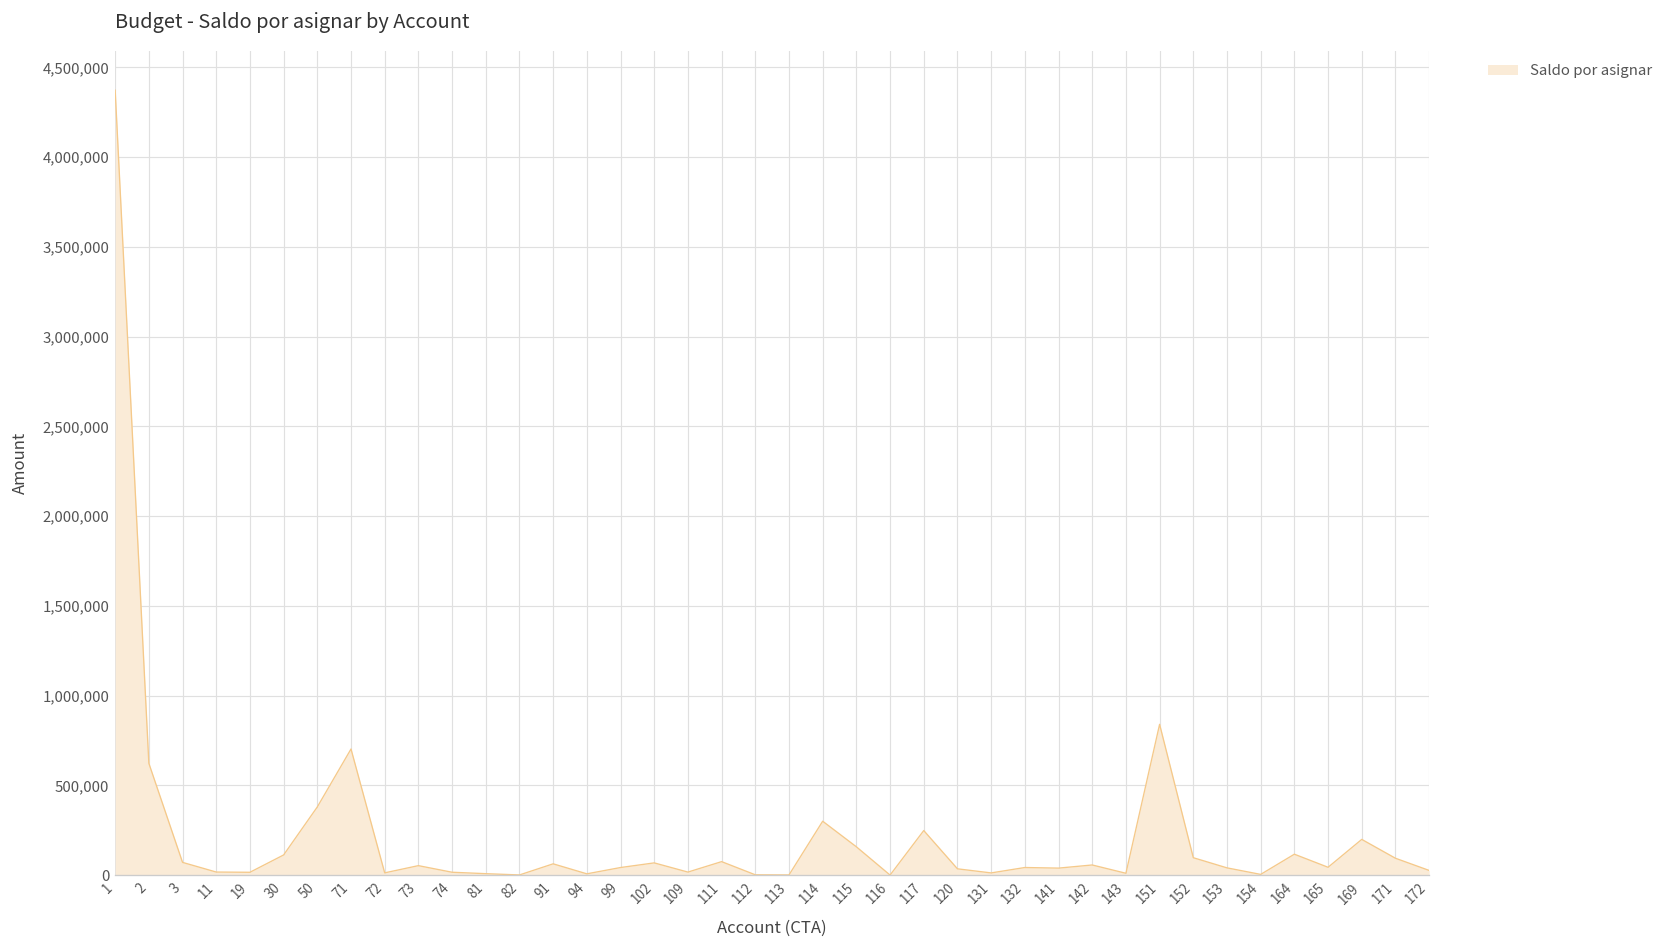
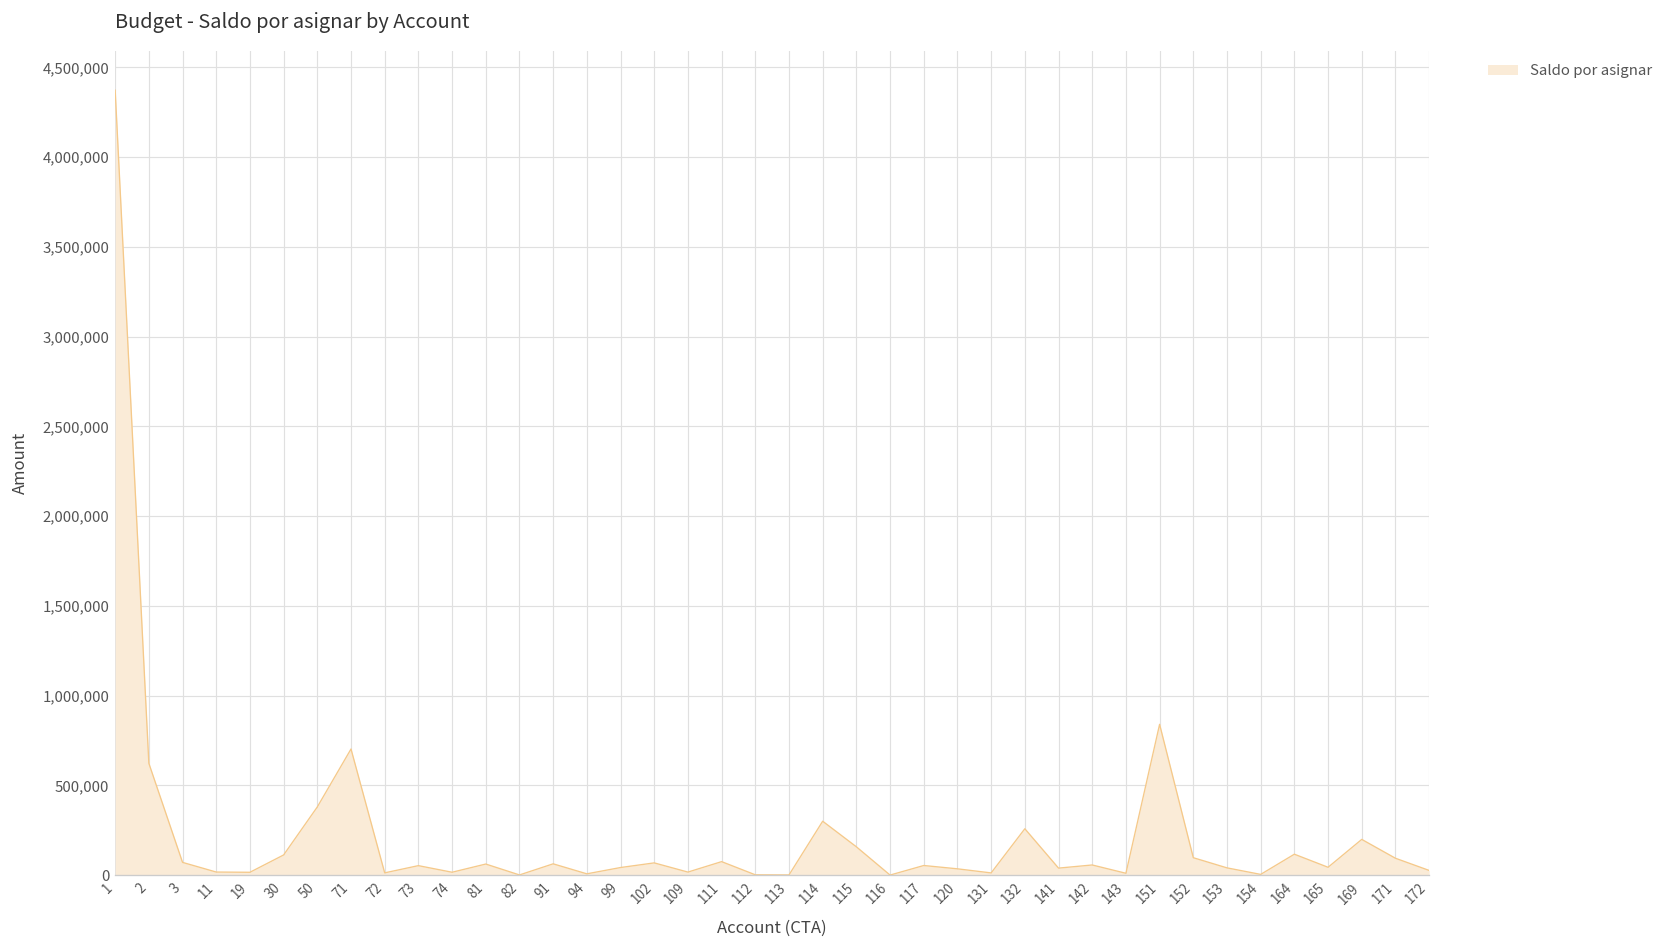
  {
    "1": "4,370,000",
    "2": "620,000",
    "3": "70,000",
    "11": "20,000",
    "19": "20,000",
    "30": "110,000",
    "50": "380,000",
    "71": "700,000",
    "72": "10,000",
    "73": "50,000",
    "74": "20,000",
-   "81": "10,000",
+   "81": "60,000",
    "82": "0",
    "91": "60,000",
    "94": "10,000",
    "99": "40,000",
    "102": "70,000",
    "109": "20,000",
    "111": "70,000",
    "112": "0",
    "113": "0",
    "114": "300,000",
    "115": "160,000",
    "116": "0",
-   "117": "250,000",
+   "117": "50,000",
    "120": "30,000",
    "131": "10,000",
-   "132": "40,000",
+   "132": "260,000",
    "141": "40,000",
    "142": "60,000",
    "143": "10,000",
    "151": "840,000",
    "152": "100,000",
    "153": "40,000",
    "154": "0",
    "164": "120,000",
    "165": "40,000",
    "169": "200,000",
    "171": "90,000",
    "172": "30,000"
  }
